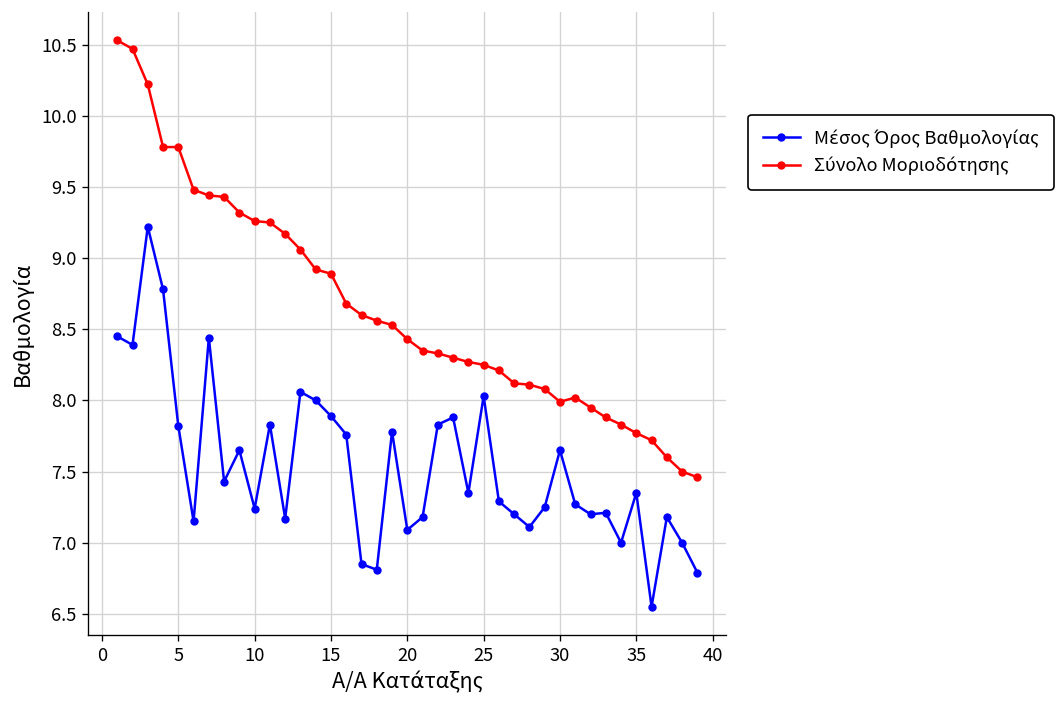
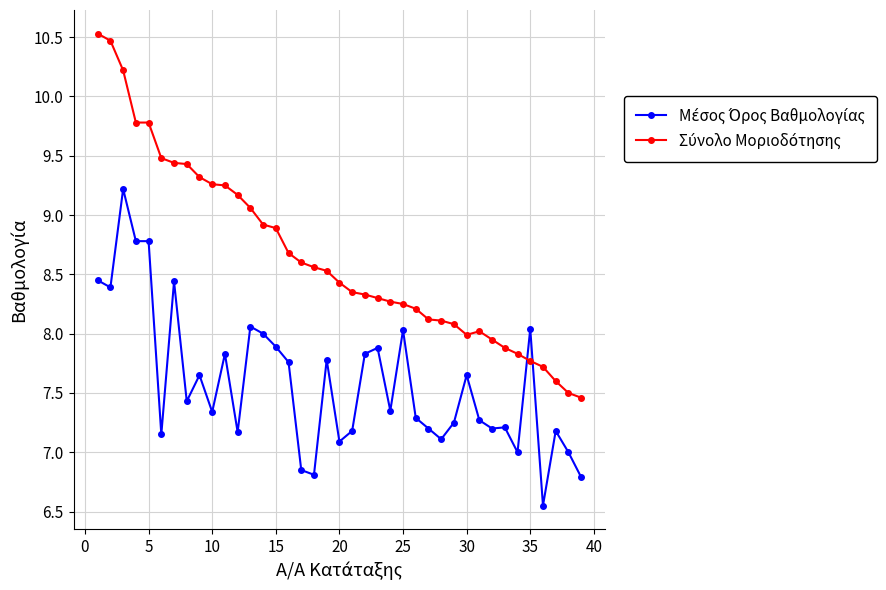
  {
    "Μέσος Όρος Βαθμολογίας": {
-     "5": 7.82,
-     "10": 7.24,
+     "5": 8.78,
+     "10": 7.34,
      "15": 7.89,
      "20": 7.09,
      "25": 8.03,
      "30": 7.65,
-     "35": 7.35
+     "35": 8.04
    },
    "Σύνολο Μοριοδότησης": {
      "5": 9.78,
      "10": 9.26,
      "15": 8.89,
      "20": 8.43,
      "25": 8.25,
      "30": 7.99,
      "35": 7.77
    }
  }
